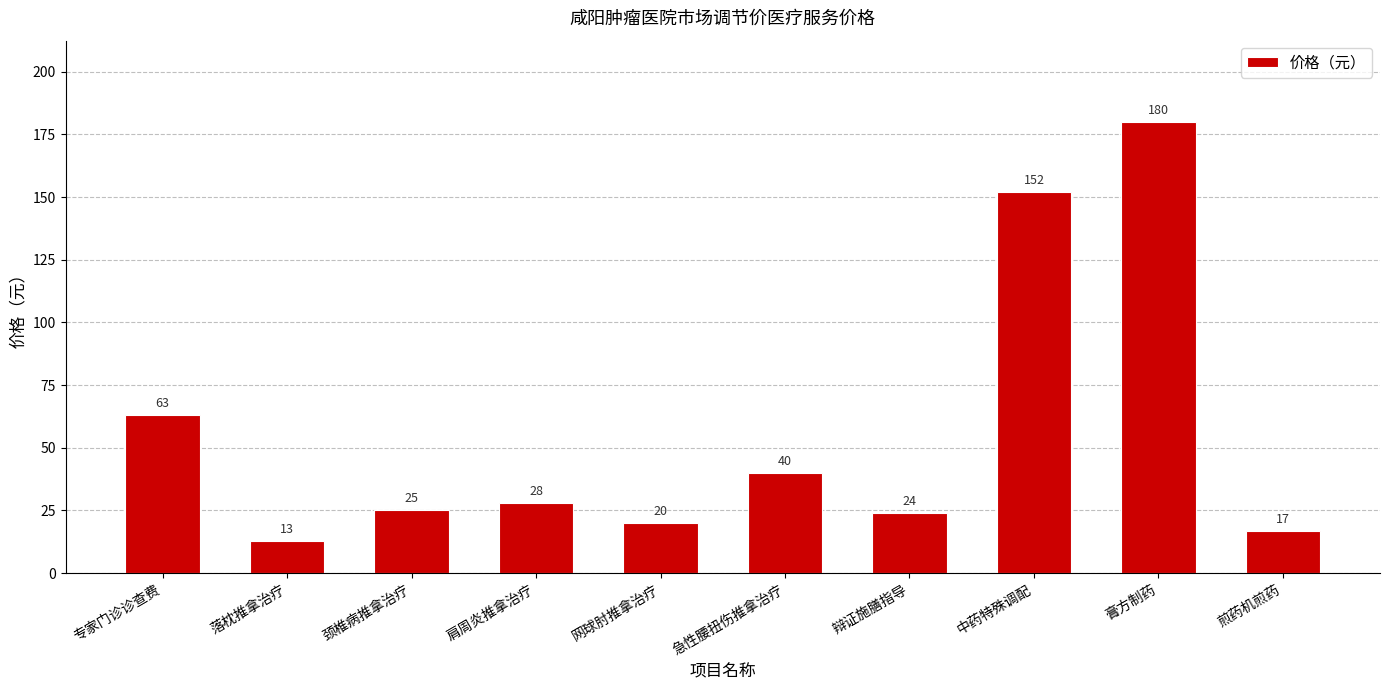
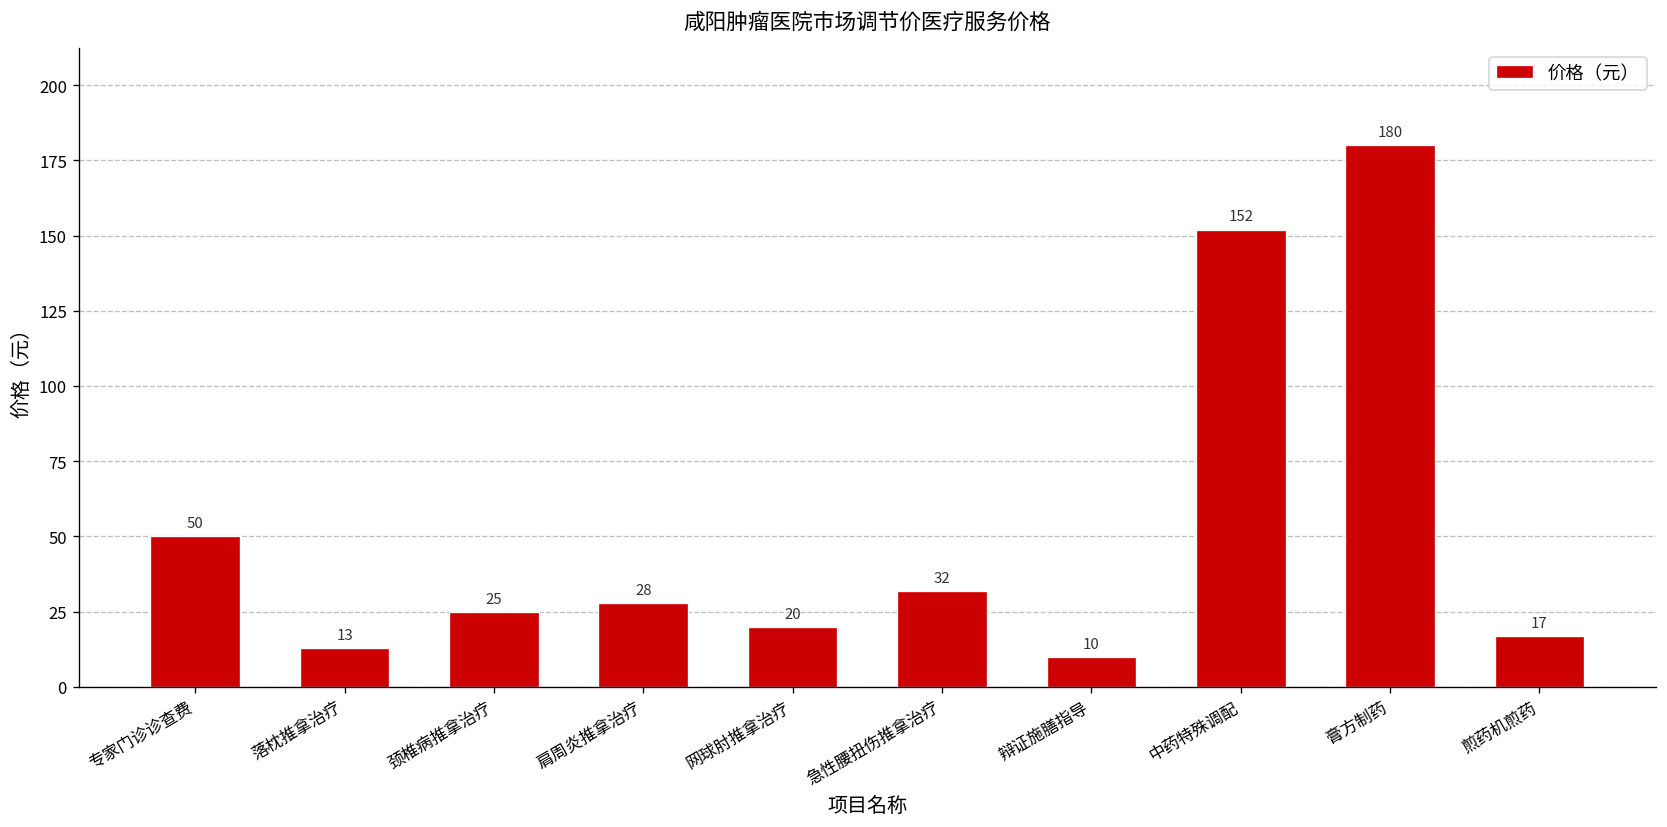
  {
-   "专家门诊诊查费": 63,
+   "专家门诊诊查费": 50,
    "落枕推拿治疗": 13,
    "颈椎病推拿治疗": 25,
    "肩周炎推拿治疗": 28,
    "网球肘推拿治疗": 20,
-   "急性腰扭伤推拿治疗": 40,
-   "辩证施膳指导": 24,
+   "急性腰扭伤推拿治疗": 32,
+   "辩证施膳指导": 10,
    "中药特殊调配": 152,
    "膏方制药": 180,
    "煎药机煎药": 17
  }
